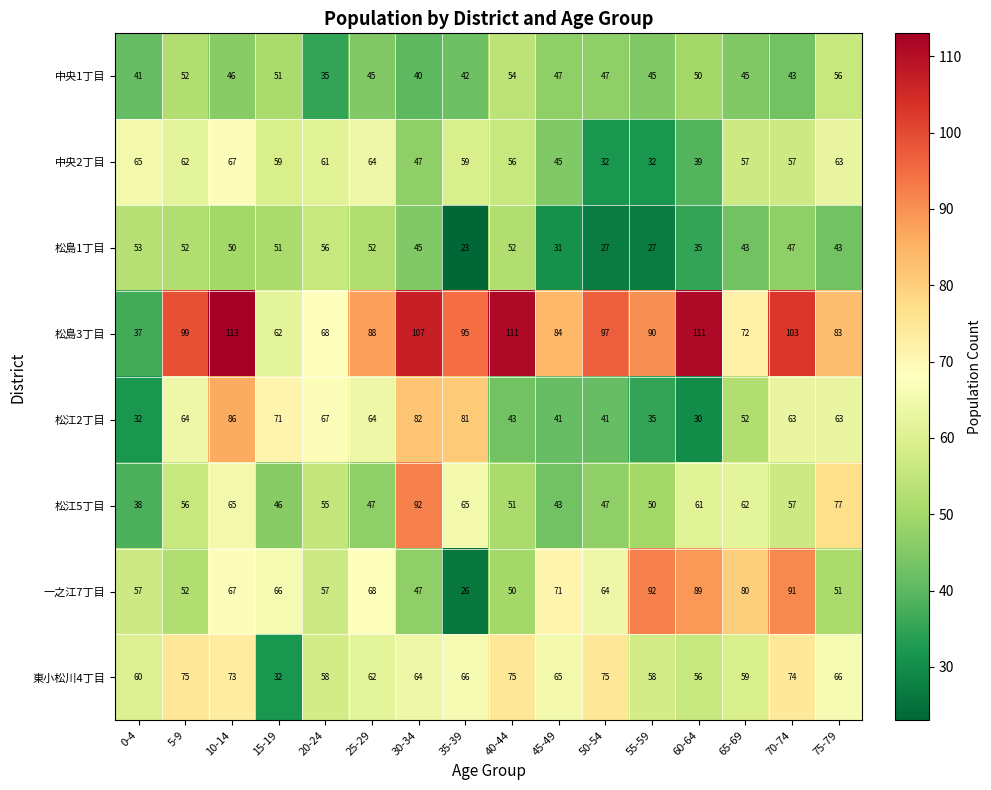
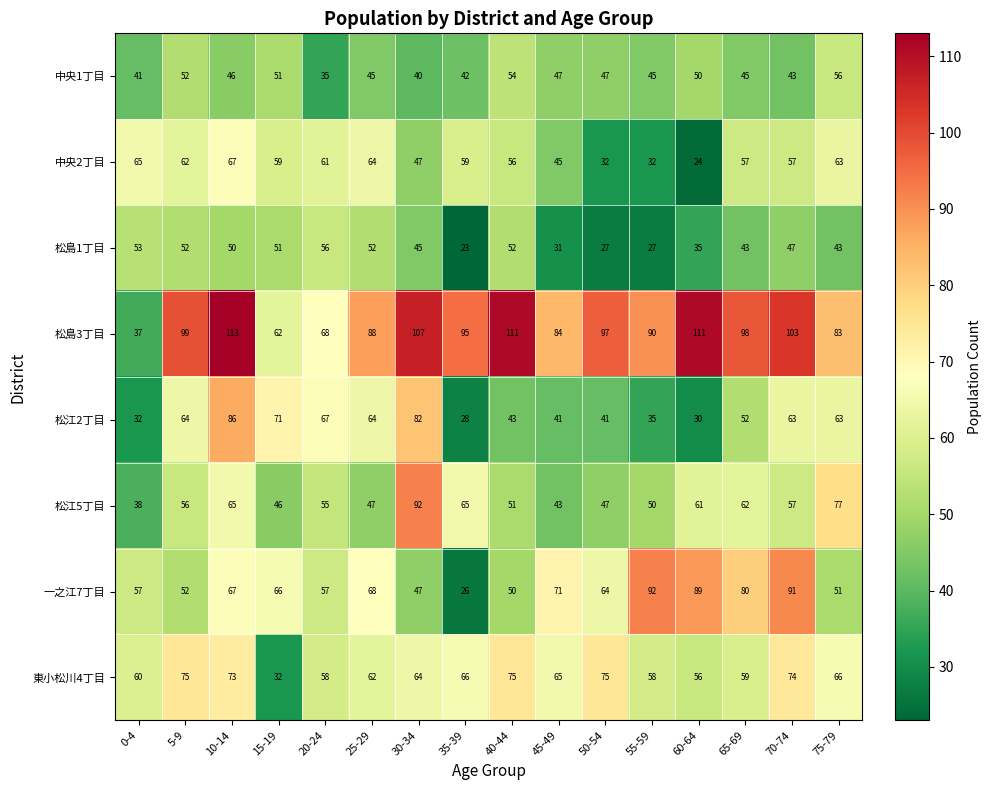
  {
    "中央1丁目": {
      "0-4": 41,
      "5-9": 52,
      "10-14": 46,
      "15-19": 51,
      "20-24": 35,
      "25-29": 45,
      "30-34": 40,
      "35-39": 42,
      "40-44": 54,
      "45-49": 47,
      "50-54": 47,
      "55-59": 45,
      "60-64": 50,
      "65-69": 45,
      "70-74": 43,
      "75-79": 56
    },
    "中央2丁目": {
      "0-4": 65,
      "5-9": 62,
      "10-14": 67,
      "15-19": 59,
      "20-24": 61,
      "25-29": 64,
      "30-34": 47,
      "35-39": 59,
      "40-44": 56,
      "45-49": 45,
      "50-54": 32,
      "55-59": 32,
-     "60-64": 39,
+     "60-64": 24,
      "65-69": 57,
      "70-74": 57,
      "75-79": 63
    },
    "松島1丁目": {
      "0-4": 53,
      "5-9": 52,
      "10-14": 50,
      "15-19": 51,
      "20-24": 56,
      "25-29": 52,
      "30-34": 45,
      "35-39": 23,
      "40-44": 52,
      "45-49": 31,
      "50-54": 27,
      "55-59": 27,
      "60-64": 35,
      "65-69": 43,
      "70-74": 47,
      "75-79": 43
    },
    "松島3丁目": {
      "0-4": 37,
      "5-9": 99,
      "10-14": 113,
      "15-19": 62,
      "20-24": 68,
      "25-29": 88,
      "30-34": 107,
      "35-39": 95,
      "40-44": 111,
      "45-49": 84,
      "50-54": 97,
      "55-59": 90,
      "60-64": 111,
-     "65-69": 72,
+     "65-69": 98,
      "70-74": 103,
      "75-79": 83
    },
    "松江2丁目": {
      "0-4": 32,
      "5-9": 64,
      "10-14": 86,
      "15-19": 71,
      "20-24": 67,
      "25-29": 64,
      "30-34": 82,
-     "35-39": 81,
+     "35-39": 28,
      "40-44": 43,
      "45-49": 41,
      "50-54": 41,
      "55-59": 35,
      "60-64": 30,
      "65-69": 52,
      "70-74": 63,
      "75-79": 63
    },
    "松江5丁目": {
      "0-4": 38,
      "5-9": 56,
      "10-14": 65,
      "15-19": 46,
      "20-24": 55,
      "25-29": 47,
      "30-34": 92,
      "35-39": 65,
      "40-44": 51,
      "45-49": 43,
      "50-54": 47,
      "55-59": 50,
      "60-64": 61,
      "65-69": 62,
      "70-74": 57,
      "75-79": 77
    },
    "一之江7丁目": {
      "0-4": 57,
      "5-9": 52,
      "10-14": 67,
      "15-19": 66,
      "20-24": 57,
      "25-29": 68,
      "30-34": 47,
      "35-39": 26,
      "40-44": 50,
      "45-49": 71,
      "50-54": 64,
      "55-59": 92,
      "60-64": 89,
      "65-69": 80,
      "70-74": 91,
      "75-79": 51
    },
    "東小松川4丁目": {
      "0-4": 60,
      "5-9": 75,
      "10-14": 73,
      "15-19": 32,
      "20-24": 58,
      "25-29": 62,
      "30-34": 64,
      "35-39": 66,
      "40-44": 75,
      "45-49": 65,
      "50-54": 75,
      "55-59": 58,
      "60-64": 56,
      "65-69": 59,
      "70-74": 74,
      "75-79": 66
    }
  }
